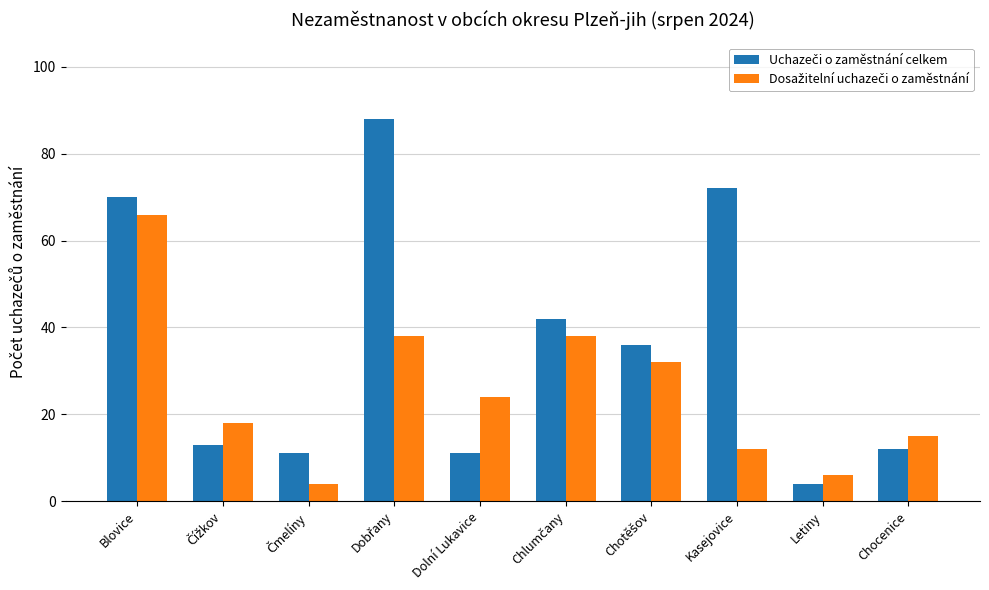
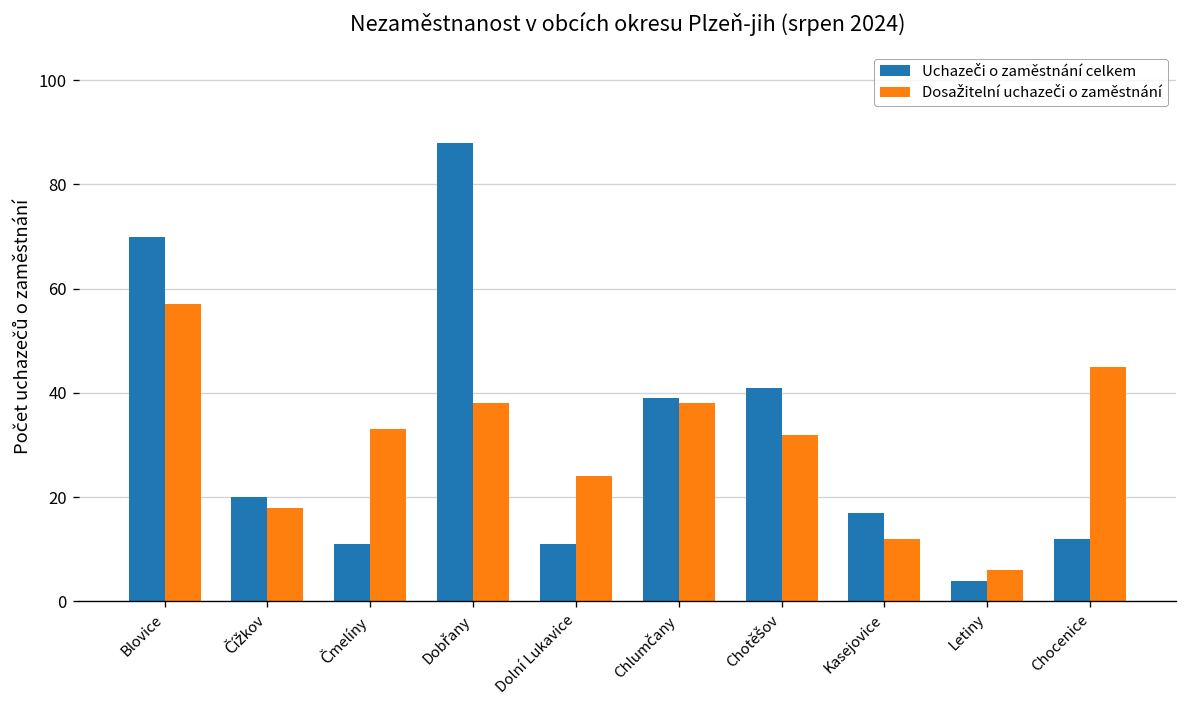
  {
    "Uchazeči o zaměstnání celkem": {
      "Blovice": 70,
-     "Čížkov": 13,
+     "Čížkov": 20,
      "Čmelíny": 11,
      "Dobřany": 88,
      "Dolní Lukavice": 11,
-     "Chlumčany": 42,
-     "Chotěšov": 36,
-     "Kasejovice": 72,
+     "Chlumčany": 39,
+     "Chotěšov": 41,
+     "Kasejovice": 17,
      "Letiny": 4,
      "Chocenice": 12
    },
    "Dosažitelní uchazeči o zaměstnání": {
-     "Blovice": 66,
+     "Blovice": 57,
      "Čížkov": 18,
-     "Čmelíny": 4,
+     "Čmelíny": 33,
      "Dobřany": 38,
      "Dolní Lukavice": 24,
      "Chlumčany": 38,
      "Chotěšov": 32,
      "Kasejovice": 12,
      "Letiny": 6,
-     "Chocenice": 15
+     "Chocenice": 45
    }
  }
